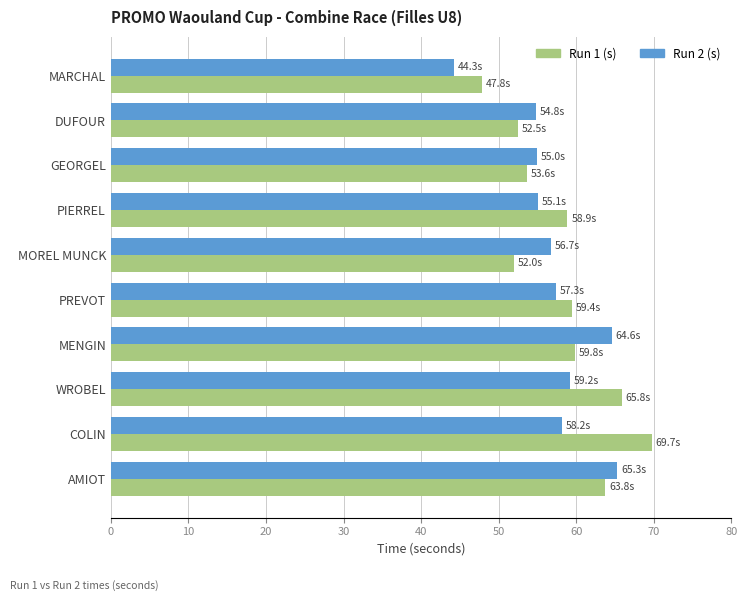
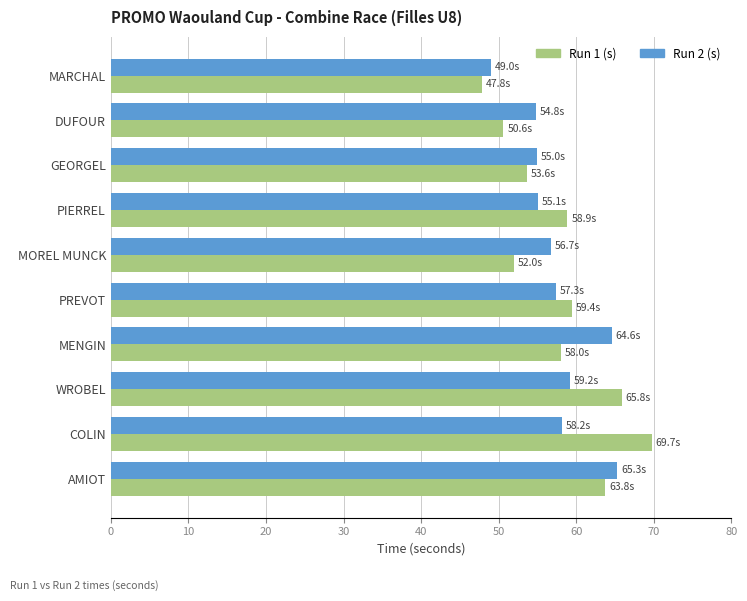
  {
    "Run 1 (s)": {
      "MARCHAL": "47.8s",
-     "DUFOUR": "52.5s",
+     "DUFOUR": "50.6s",
      "GEORGEL": "53.6s",
      "PIERREL": "58.9s",
      "MOREL MUNCK": "52.0s",
      "PREVOT": "59.4s",
-     "MENGIN": "59.8s",
+     "MENGIN": "58.0s",
      "WROBEL": "65.8s",
      "COLIN": "69.7s",
      "AMIOT": "63.8s"
    },
    "Run 2 (s)": {
-     "MARCHAL": "44.3s",
+     "MARCHAL": "49.0s",
      "DUFOUR": "54.8s",
      "GEORGEL": "55.0s",
      "PIERREL": "55.1s",
      "MOREL MUNCK": "56.7s",
      "PREVOT": "57.3s",
      "MENGIN": "64.6s",
      "WROBEL": "59.2s",
      "COLIN": "58.2s",
      "AMIOT": "65.3s"
    }
  }
